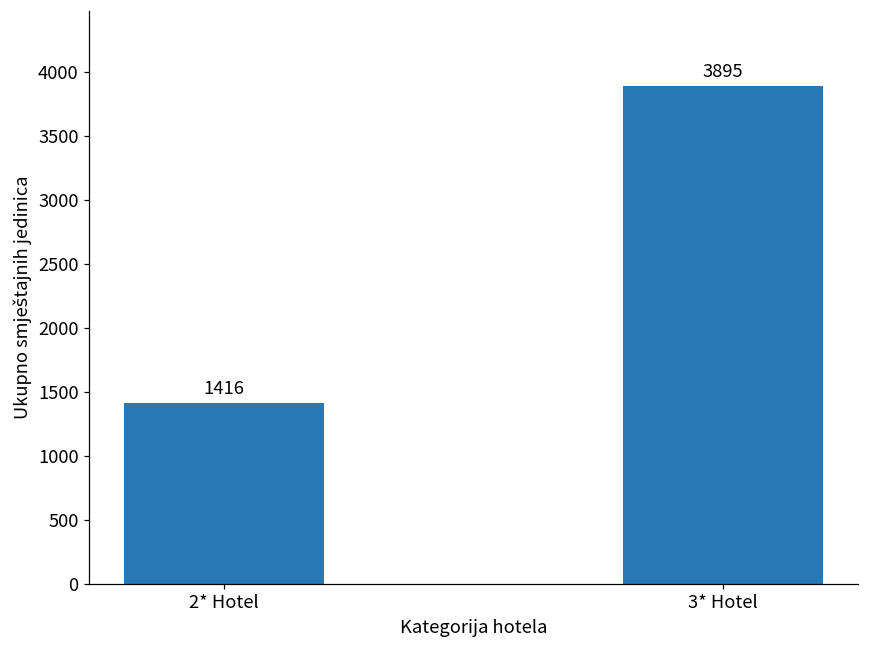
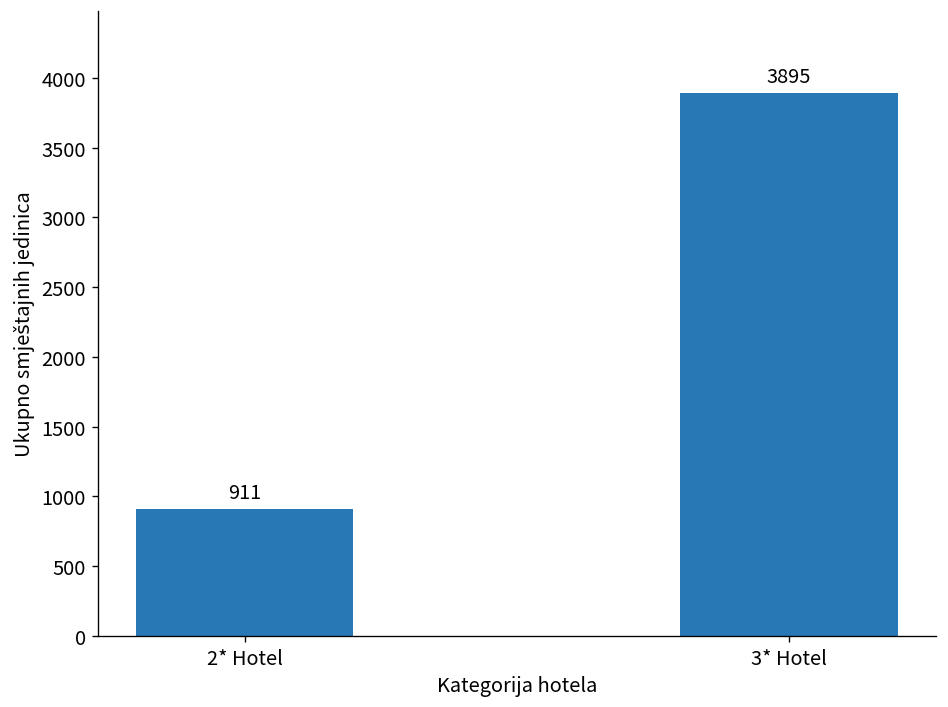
  {
-   "2* Hotel": 1416,
+   "2* Hotel": 911,
    "3* Hotel": 3895
  }
